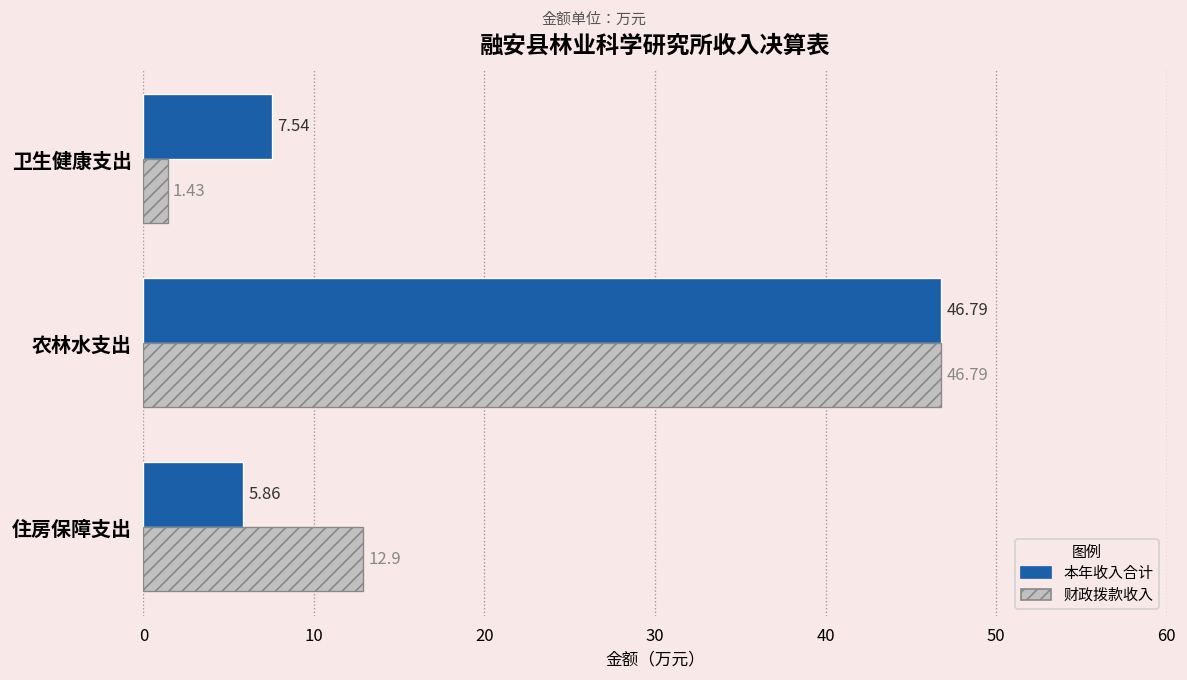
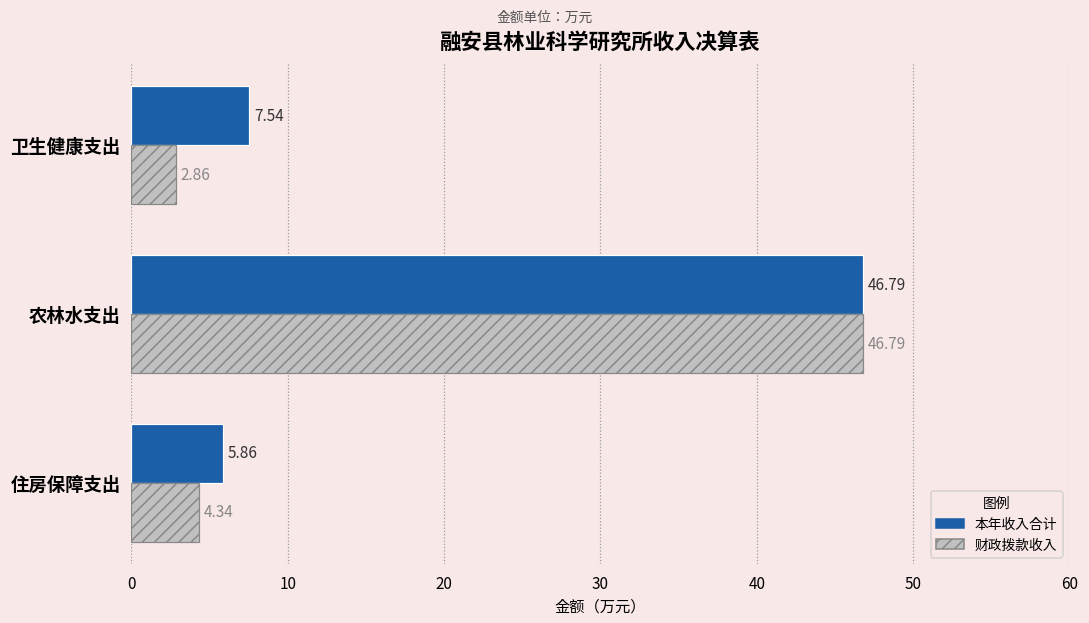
  {
    "本年收入合计": {
      "卫生健康支出": 7.54,
      "农林水支出": 46.79,
      "住房保障支出": 5.86
    },
    "财政拨款收入": {
-     "卫生健康支出": 1.43,
+     "卫生健康支出": 2.86,
      "农林水支出": 46.79,
-     "住房保障支出": 12.9
+     "住房保障支出": 4.34
    }
  }
